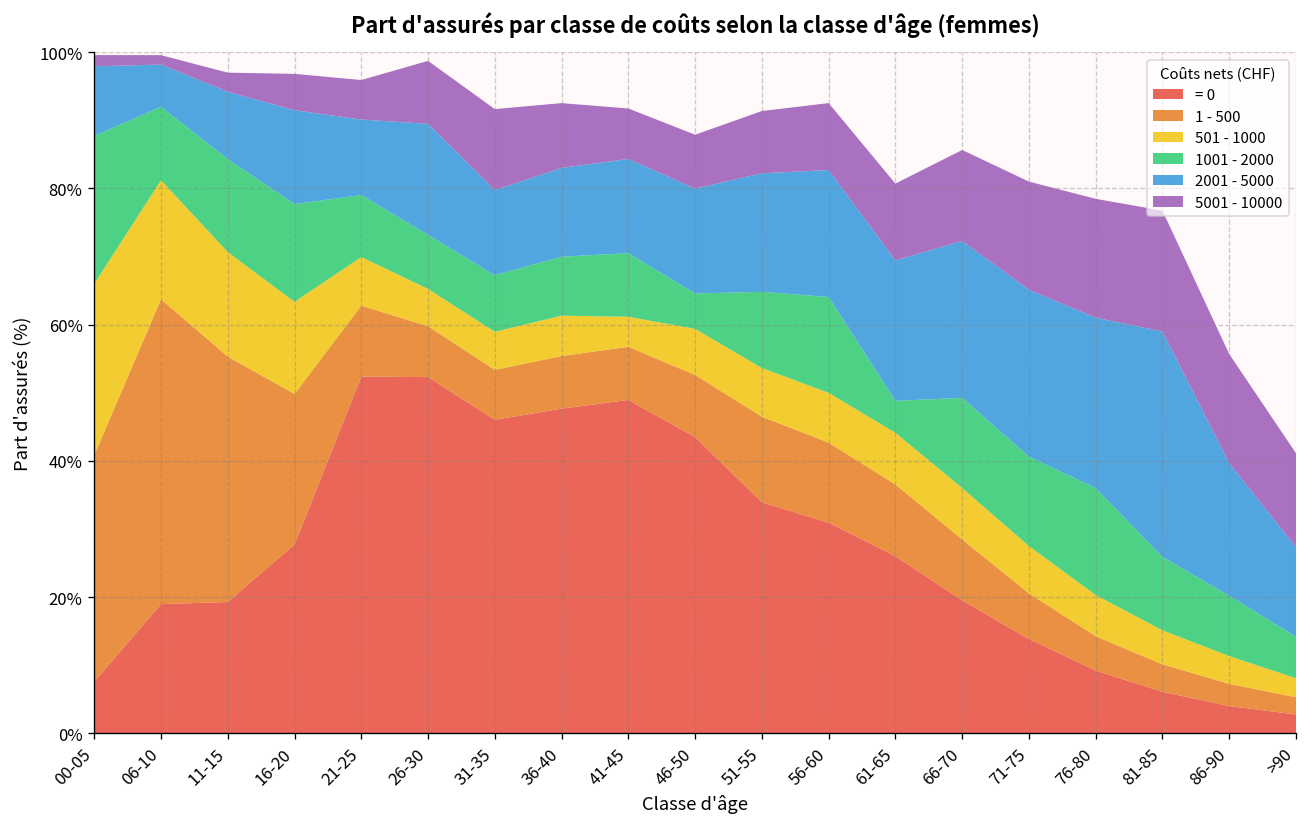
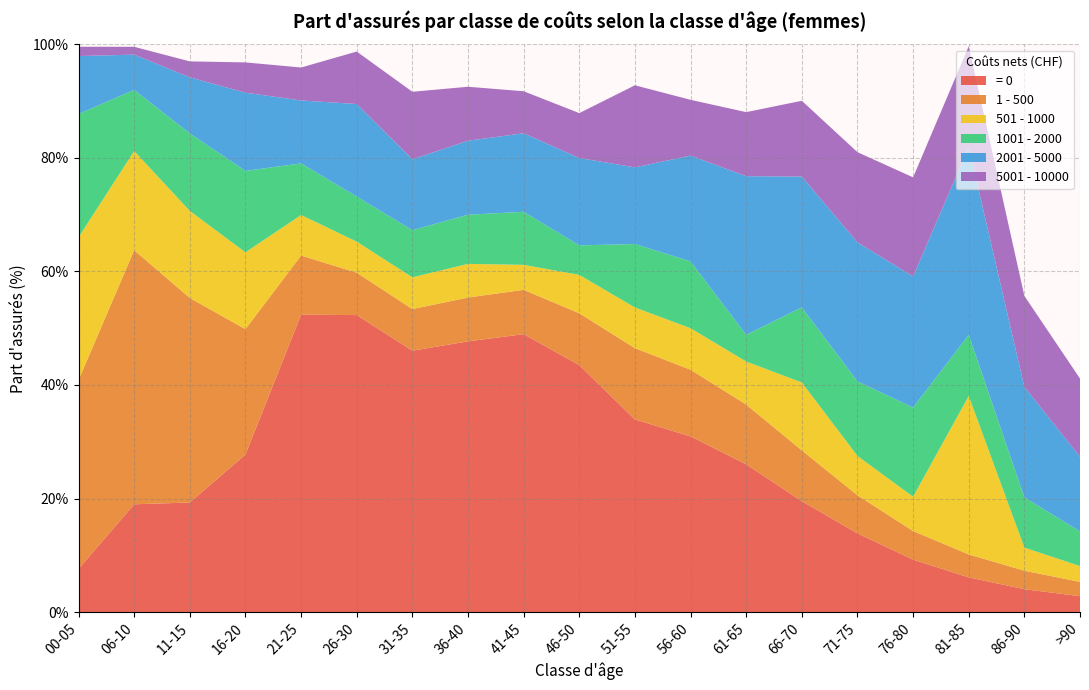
  {
    "501 - 1000": {
      "00-05": "25%",
      "06-10": "17%",
      "11-15": "15%",
      "16-20": "14%",
      "21-25": "7%",
      "26-30": "5%",
      "31-35": "6%",
      "36-40": "6%",
      "41-45": "4%",
      "46-50": "7%",
      "51-55": "7%",
      "56-60": "7%",
      "61-65": "8%",
-     "66-70": "8%",
+     "66-70": "12%",
      "71-75": "7%",
      "76-80": "6%",
-     "81-85": "5%",
+     "81-85": "28%",
      "86-90": "4%",
      ">90": "3%"
    },
    "1001 - 2000": {
      "00-05": "22%",
      "06-10": "11%",
      "11-15": "14%",
      "16-20": "14%",
      "21-25": "9%",
      "26-30": "8%",
      "31-35": "8%",
      "36-40": "9%",
      "41-45": "9%",
      "46-50": "5%",
      "51-55": "11%",
-     "56-60": "14%",
+     "56-60": "12%",
      "61-65": "5%",
      "66-70": "13%",
      "71-75": "13%",
      "76-80": "16%",
      "81-85": "11%",
      "86-90": "9%",
      ">90": "6%"
    },
    "2001 - 5000": {
      "00-05": "10%",
      "06-10": "6%",
      "11-15": "10%",
      "16-20": "14%",
      "21-25": "11%",
      "26-30": "16%",
      "31-35": "12%",
      "36-40": "13%",
      "41-45": "14%",
      "46-50": "15%",
-     "51-55": "17%",
+     "51-55": "14%",
      "56-60": "19%",
-     "61-65": "21%",
+     "61-65": "28%",
      "66-70": "23%",
      "71-75": "24%",
-     "76-80": "25%",
+     "76-80": "23%",
      "86-90": "19%",
      ">90": "13%"
    },
    "5001 - 10000": {
      "00-05": "2%",
      "06-10": "1%",
      "11-15": "3%",
      "16-20": "5%",
      "21-25": "6%",
      "26-30": "9%",
      "31-35": "12%",
      "36-40": "10%",
      "41-45": "7%",
      "46-50": "8%",
-     "51-55": "9%",
+     "51-55": "14%",
      "56-60": "10%",
      "61-65": "11%",
      "66-70": "13%",
      "71-75": "16%",
      "76-80": "17%",
      "86-90": "16%",
      ">90": "14%"
    }
  }
